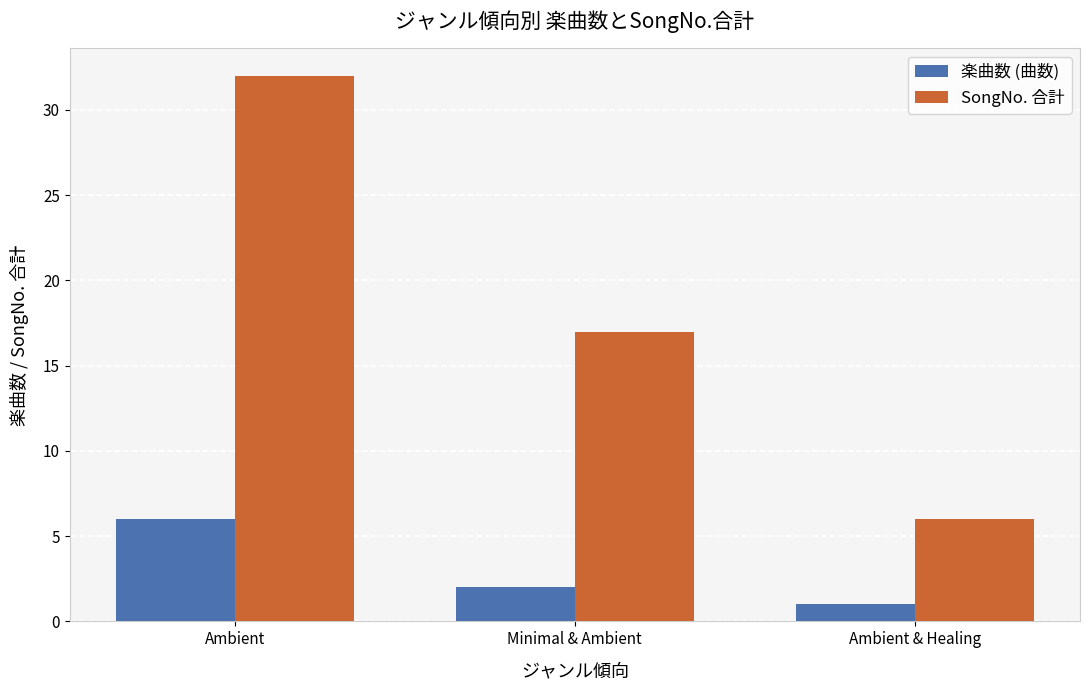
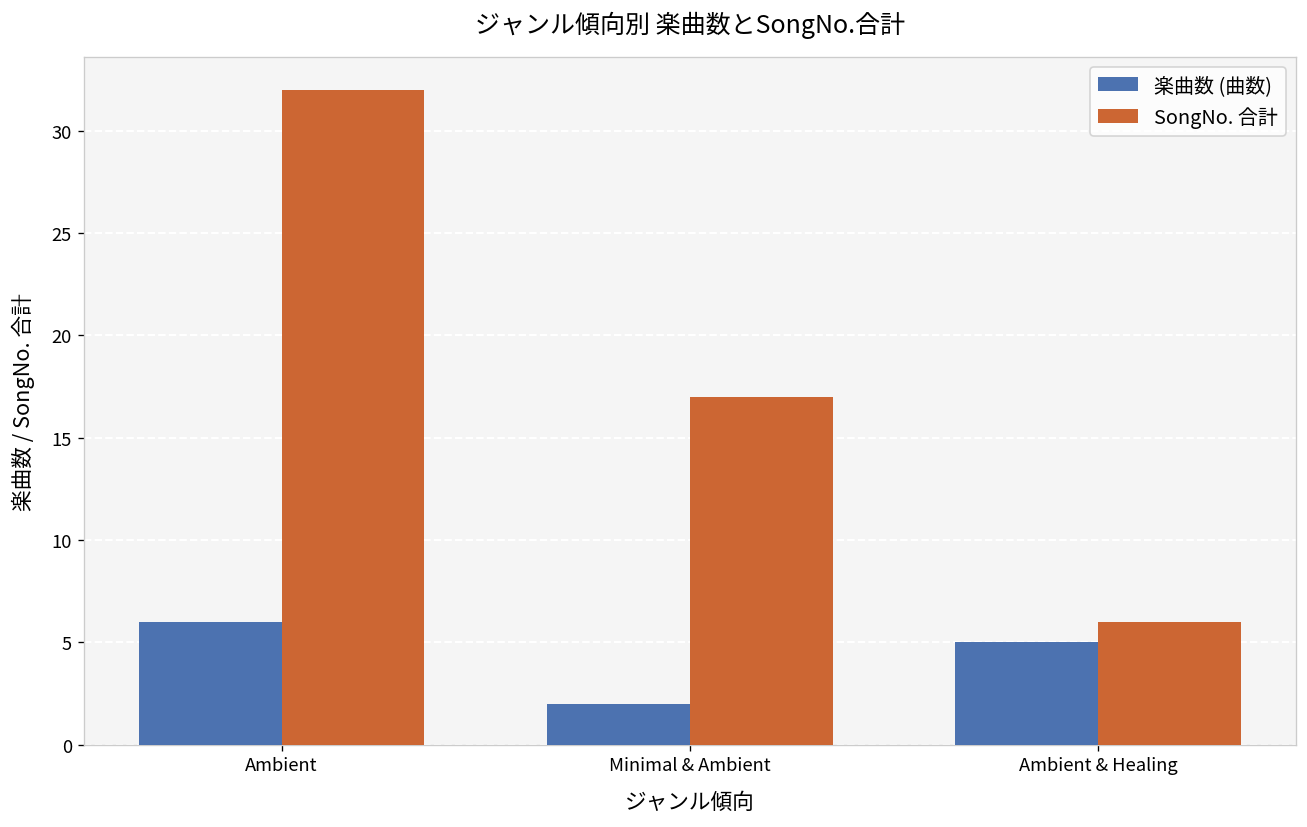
  {
    "楽曲数 (曲数)": {
      "Ambient": 6,
      "Minimal & Ambient": 2,
-     "Ambient & Healing": 1
+     "Ambient & Healing": 5
    },
    "SongNo. 合計": {
      "Ambient": 32,
      "Minimal & Ambient": 17,
      "Ambient & Healing": 6
    }
  }
